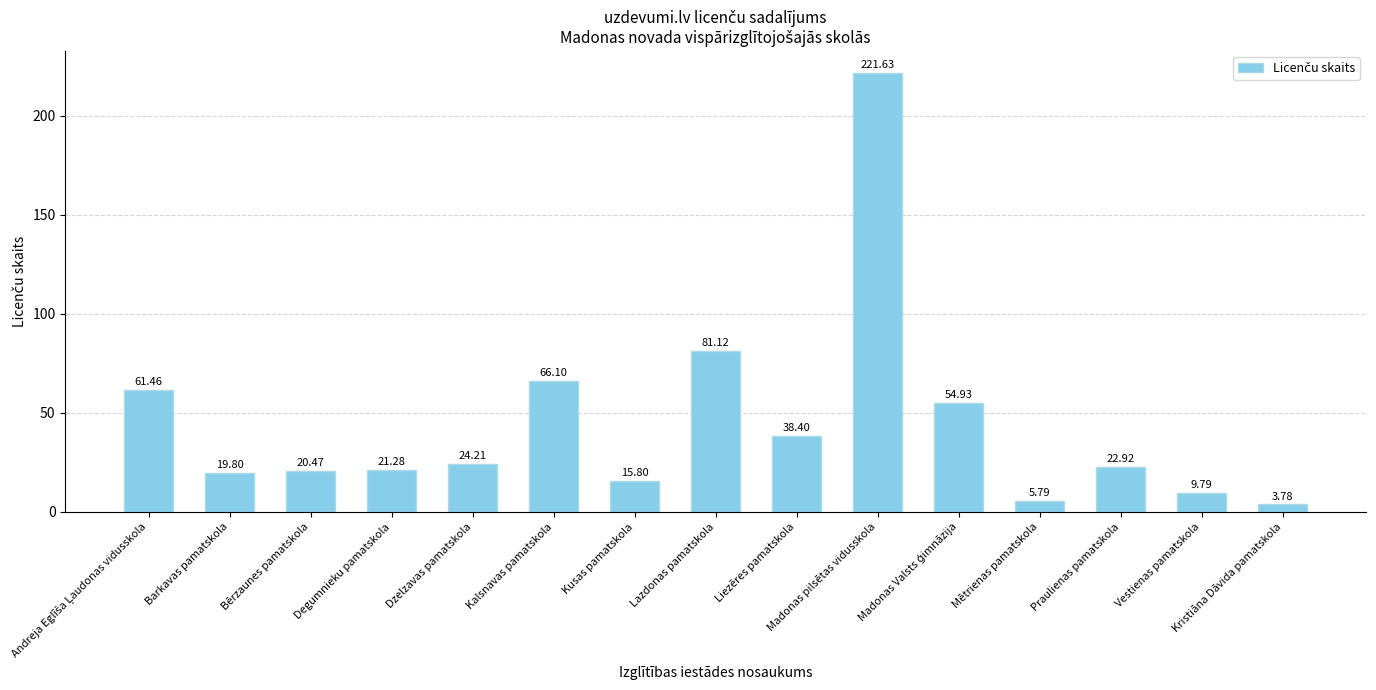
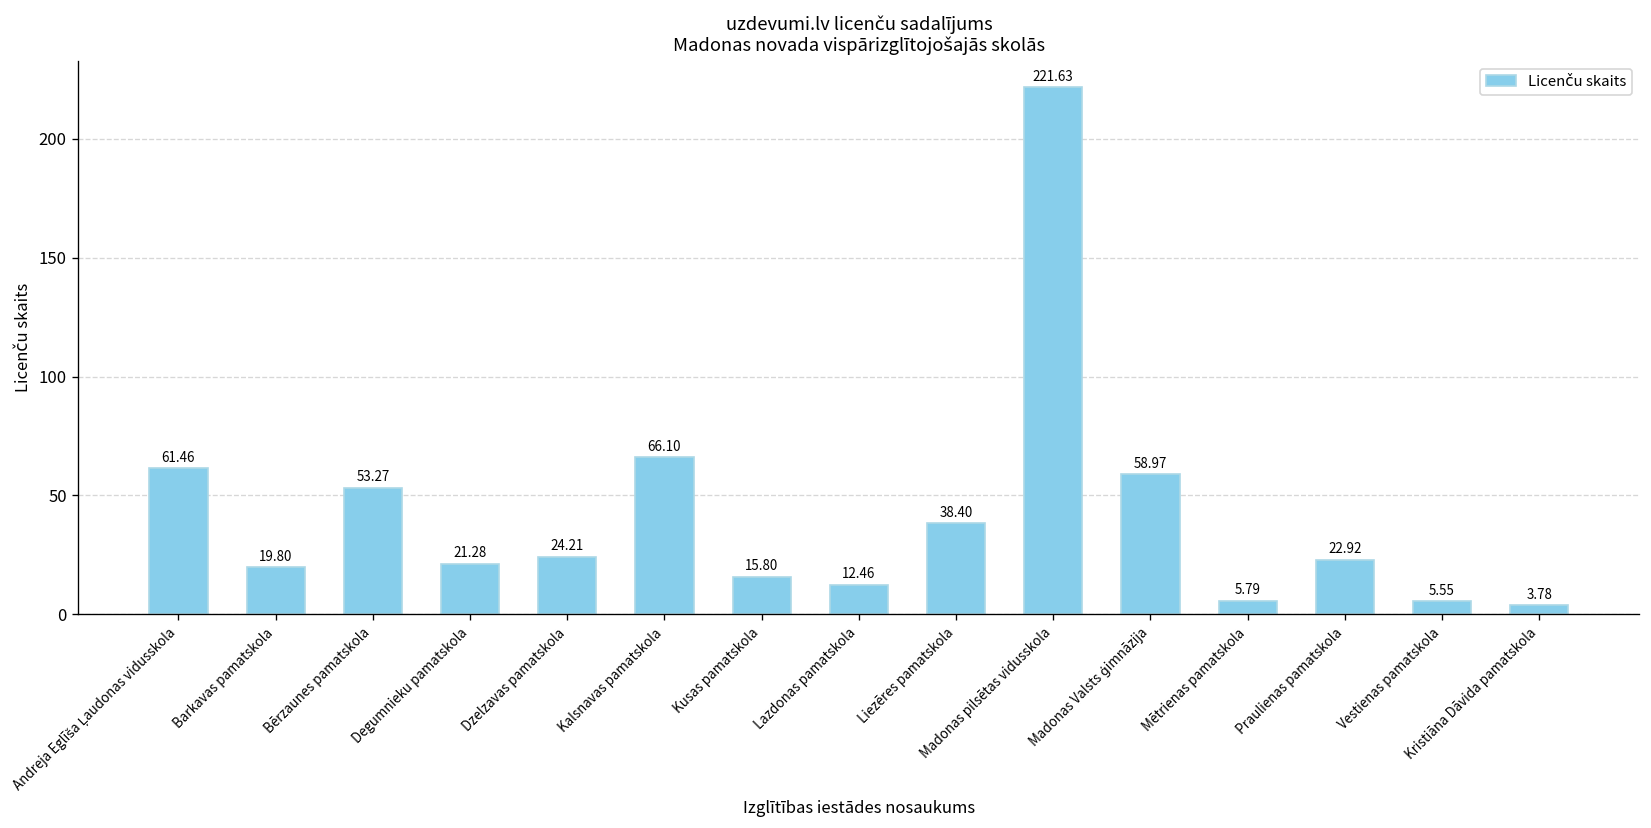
  {
    "Andreja Eglīša Ļaudonas vidusskola": 61.46,
    "Barkavas pamatskola": 19.80,
-   "Bērzaunes pamatskola": 20.47,
+   "Bērzaunes pamatskola": 53.27,
    "Degumnieku pamatskola": 21.28,
    "Dzelzavas pamatskola": 24.21,
    "Kalsnavas pamatskola": 66.10,
    "Kusas pamatskola": 15.80,
-   "Lazdonas pamatskola": 81.12,
+   "Lazdonas pamatskola": 12.46,
    "Liezēres pamatskola": 38.40,
    "Madonas pilsētas vidusskola": 221.63,
-   "Madonas Valsts ģimnāzija": 54.93,
+   "Madonas Valsts ģimnāzija": 58.97,
    "Mētrienas pamatskola": 5.79,
    "Praulienas pamatskola": 22.92,
-   "Vestienas pamatskola": 9.79,
+   "Vestienas pamatskola": 5.55,
    "Kristiāna Dāvida pamatskola": 3.78
  }
